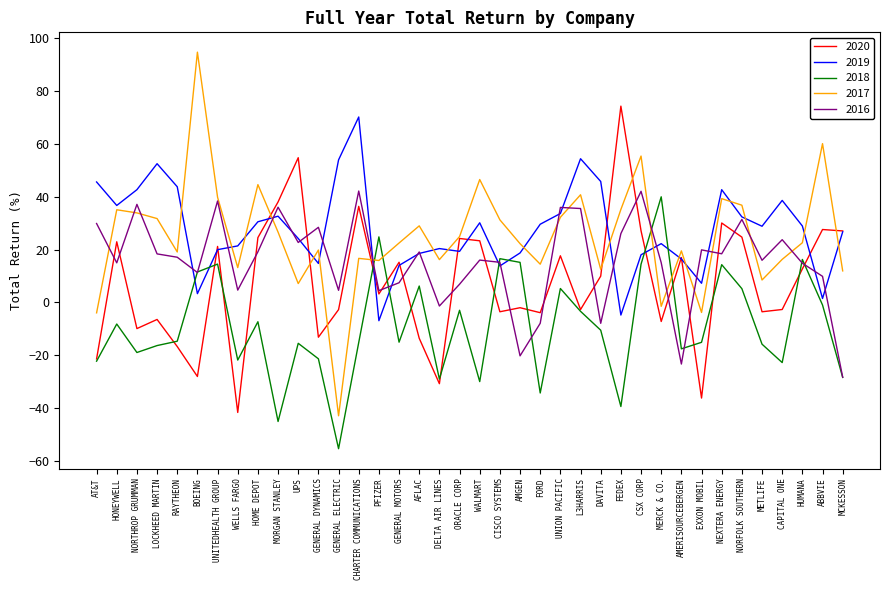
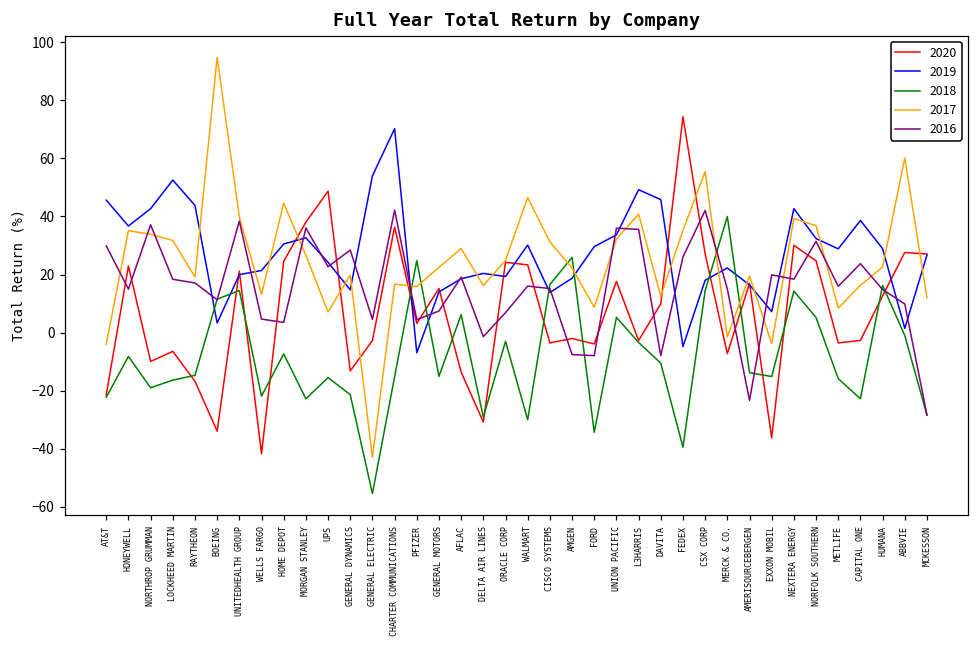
  {
    "2020": {
      "HONEYWELL": 23,
      "NORTHROP GRUMMAN": -10,
      "LOCKHEED MARTIN": -6,
      "RAYTHEON": -17,
-     "BOEING": -28,
+     "BOEING": -34,
      "UNITEDHEALTH GROUP": 21,
      "WELLS FARGO": -42,
      "HOME DEPOT": 25,
      "MORGAN STANLEY": 38,
-     "UPS": 55,
+     "UPS": 49,
      "GENERAL DYNAMICS": -13,
      "GENERAL ELECTRIC": -3,
      "CHARTER COMMUNICATIONS": 36,
      "PFIZER": 3,
      "GENERAL MOTORS": 15,
      "AFLAC": -14,
      "DELTA AIR LINES": -31,
      "WALMART": 23,
      "CISCO SYSTEMS": -4,
      "AMGEN": -2,
      "FORD": -4,
      "UNION PACIFIC": 18,
      "DAVITA": 10,
      "FEDEX": 74,
      "CSX CORP": 27,
      "MERCK & CO.": -7,
      "EXXON MOBIL": -36,
      "NEXTERA ENERGY": 30,
      "NORFOLK SOUTHERN": 25,
      "METLIFE": -4,
      "CAPITAL ONE": -3,
      "HUMANA": 13,
      "ABBVIE": 28
    },
    "2019": {
      "AT&T": 46,
      "HONEYWELL": 37,
      "NORTHROP GRUMMAN": 43,
      "LOCKHEED MARTIN": 53,
      "RAYTHEON": 44,
      "BOEING": 3,
      "UNITEDHEALTH GROUP": 20,
      "WELLS FARGO": 21,
      "HOME DEPOT": 31,
      "MORGAN STANLEY": 33,
      "UPS": 24,
      "GENERAL DYNAMICS": 15,
      "GENERAL ELECTRIC": 54,
      "CHARTER COMMUNICATIONS": 70,
      "PFIZER": -7,
      "GENERAL MOTORS": 14,
      "DELTA AIR LINES": 20,
      "ORACLE CORP": 19,
      "WALMART": 30,
      "CISCO SYSTEMS": 14,
      "AMGEN": 19,
      "FORD": 30,
      "UNION PACIFIC": 34,
-     "L3HARRIS": 54,
+     "L3HARRIS": 49,
      "DAVITA": 46,
      "FEDEX": -5,
      "CSX CORP": 18,
      "MERCK & CO.": 22,
      "EXXON MOBIL": 7,
      "NEXTERA ENERGY": 43,
      "METLIFE": 29,
      "CAPITAL ONE": 39,
      "HUMANA": 29,
      "ABBVIE": 1
    },
    "2018": {
      "HONEYWELL": -8,
      "NORTHROP GRUMMAN": -19,
      "LOCKHEED MARTIN": -16,
      "RAYTHEON": -15,
      "UNITEDHEALTH GROUP": 15,
      "WELLS FARGO": -22,
      "HOME DEPOT": -7,
-     "MORGAN STANLEY": -45,
+     "MORGAN STANLEY": -23,
      "UPS": -15,
      "GENERAL DYNAMICS": -21,
      "GENERAL ELECTRIC": -55,
      "CHARTER COMMUNICATIONS": -15,
      "PFIZER": 25,
      "GENERAL MOTORS": -15,
      "AFLAC": 6,
      "DELTA AIR LINES": -29,
      "ORACLE CORP": -3,
      "WALMART": -30,
      "CISCO SYSTEMS": 17,
-     "AMGEN": 15,
+     "AMGEN": 26,
      "FORD": -34,
      "UNION PACIFIC": 5,
      "DAVITA": -11,
      "FEDEX": -39,
      "CSX CORP": 14,
      "MERCK & CO.": 40,
-     "AMERISOURCEBERGEN": -18,
+     "AMERISOURCEBERGEN": -14,
      "EXXON MOBIL": -15,
      "NEXTERA ENERGY": 14,
      "NORFOLK SOUTHERN": 5,
      "METLIFE": -16,
      "CAPITAL ONE": -23,
      "HUMANA": 16,
      "ABBVIE": -1
    },
    "2017": {
      "AT&T": -4,
      "HONEYWELL": 35,
      "NORTHROP GRUMMAN": 34,
      "LOCKHEED MARTIN": 32,
      "RAYTHEON": 19,
      "BOEING": 95,
      "UNITEDHEALTH GROUP": 40,
      "WELLS FARGO": 13,
      "HOME DEPOT": 45,
      "MORGAN STANLEY": 27,
      "UPS": 7,
      "GENERAL DYNAMICS": 20,
      "GENERAL ELECTRIC": -43,
      "CHARTER COMMUNICATIONS": 17,
      "PFIZER": 16,
      "GENERAL MOTORS": 23,
      "AFLAC": 29,
      "DELTA AIR LINES": 16,
      "WALMART": 47,
      "CISCO SYSTEMS": 31,
      "AMGEN": 22,
-     "FORD": 14,
+     "FORD": 9,
      "UNION PACIFIC": 32,
      "L3HARRIS": 41,
      "DAVITA": 13,
      "FEDEX": 35,
      "CSX CORP": 55,
      "MERCK & CO.": -1,
      "AMERISOURCEBERGEN": 20,
      "EXXON MOBIL": -4,
      "NEXTERA ENERGY": 39,
      "NORFOLK SOUTHERN": 37,
      "METLIFE": 8,
      "CAPITAL ONE": 16,
      "HUMANA": 23,
      "ABBVIE": 60,
      "MCKESSON": 12
    },
    "2016": {
      "AT&T": 30,
      "HONEYWELL": 15,
      "NORTHROP GRUMMAN": 37,
      "LOCKHEED MARTIN": 18,
      "RAYTHEON": 17,
      "UNITEDHEALTH GROUP": 38,
      "WELLS FARGO": 5,
-     "HOME DEPOT": 19,
+     "HOME DEPOT": 4,
      "MORGAN STANLEY": 36,
      "UPS": 23,
      "GENERAL DYNAMICS": 28,
      "GENERAL ELECTRIC": 5,
      "CHARTER COMMUNICATIONS": 42,
      "PFIZER": 4,
      "GENERAL MOTORS": 7,
      "DELTA AIR LINES": -1,
      "ORACLE CORP": 7,
      "WALMART": 16,
      "CISCO SYSTEMS": 15,
-     "AMGEN": -20,
+     "AMGEN": -8,
      "FORD": -8,
      "UNION PACIFIC": 36,
      "L3HARRIS": 36,
      "DAVITA": -8,
      "FEDEX": 26,
      "CSX CORP": 42,
      "MERCK & CO.": 15,
      "AMERISOURCEBERGEN": -23,
      "EXXON MOBIL": 20,
      "NEXTERA ENERGY": 18,
      "METLIFE": 16,
      "CAPITAL ONE": 24,
      "HUMANA": 15,
      "ABBVIE": 10
    }
  }
